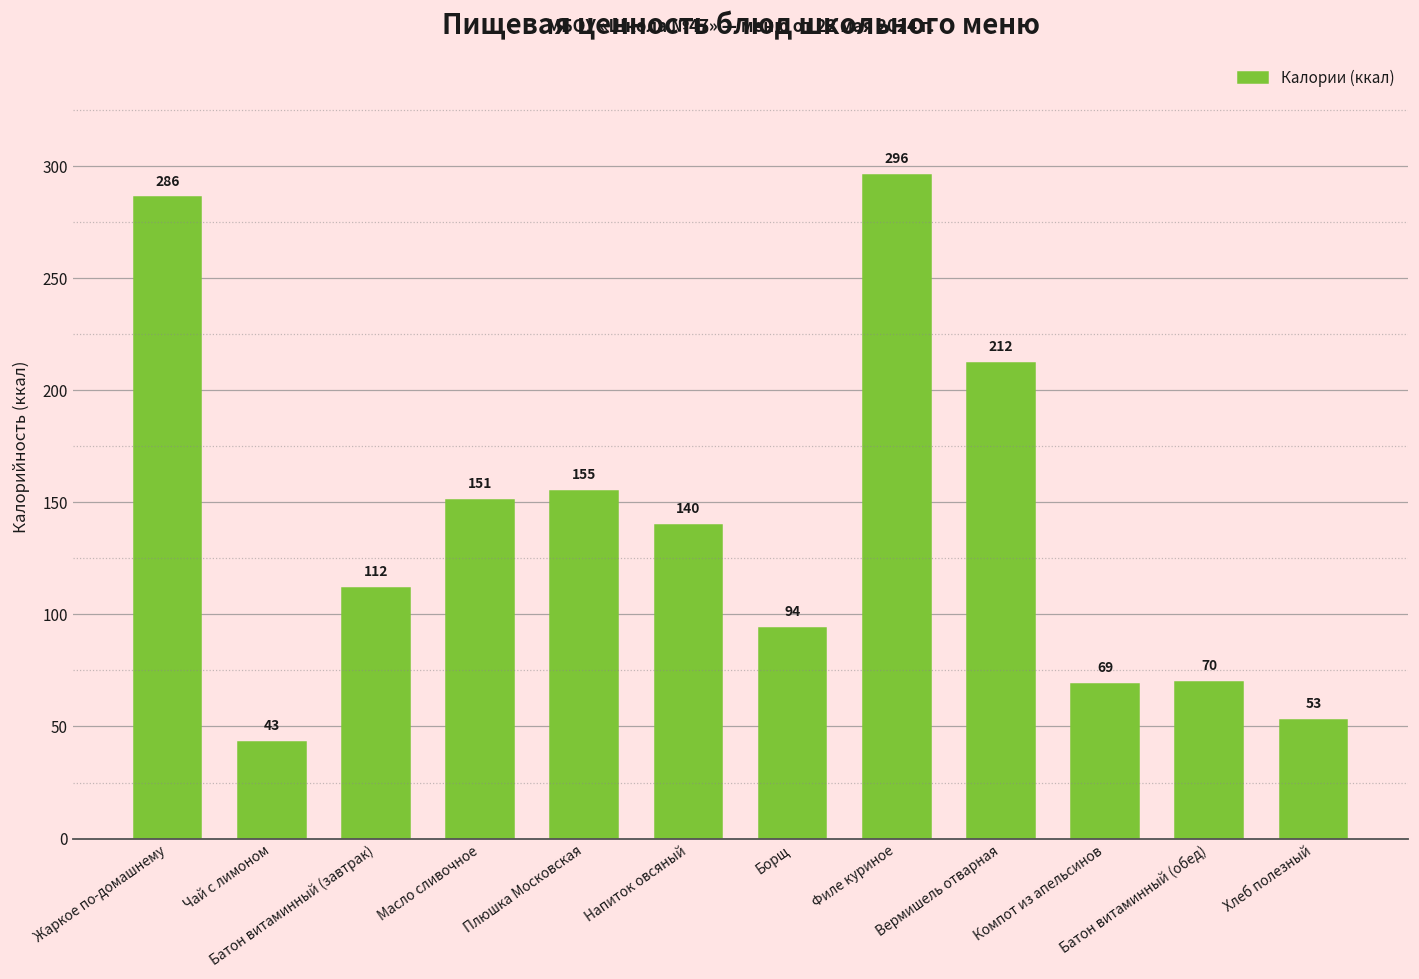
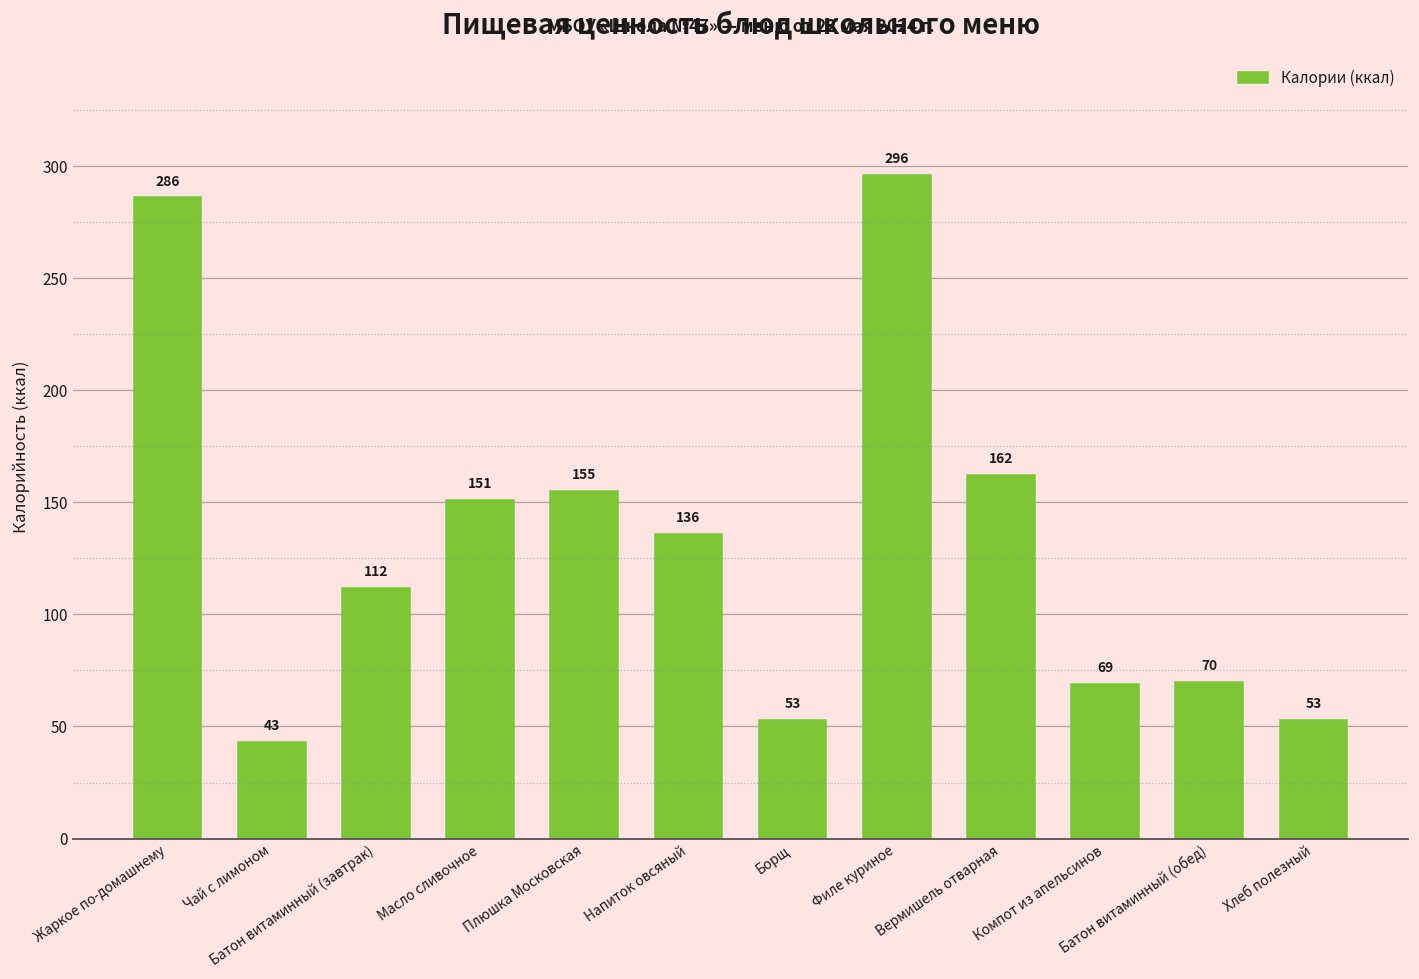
  {
    "Жаркое по-домашнему": 286,
    "Чай с лимоном": 43,
    "Батон витаминный (завтрак)": 112,
    "Масло сливочное": 151,
    "Плюшка Московская": 155,
-   "Напиток овсяный": 140,
-   "Борщ": 94,
+   "Напиток овсяный": 136,
+   "Борщ": 53,
    "Филе куриное": 296,
-   "Вермишель отварная": 212,
+   "Вермишель отварная": 162,
    "Компот из апельсинов": 69,
    "Батон витаминный (обед)": 70,
    "Хлеб полезный": 53
  }
